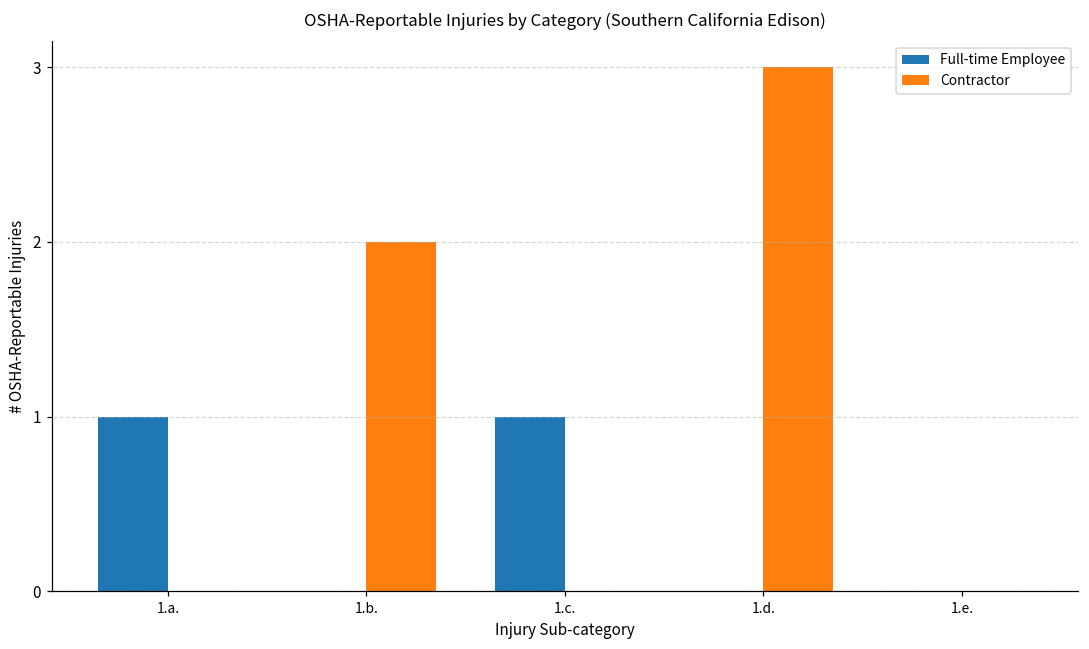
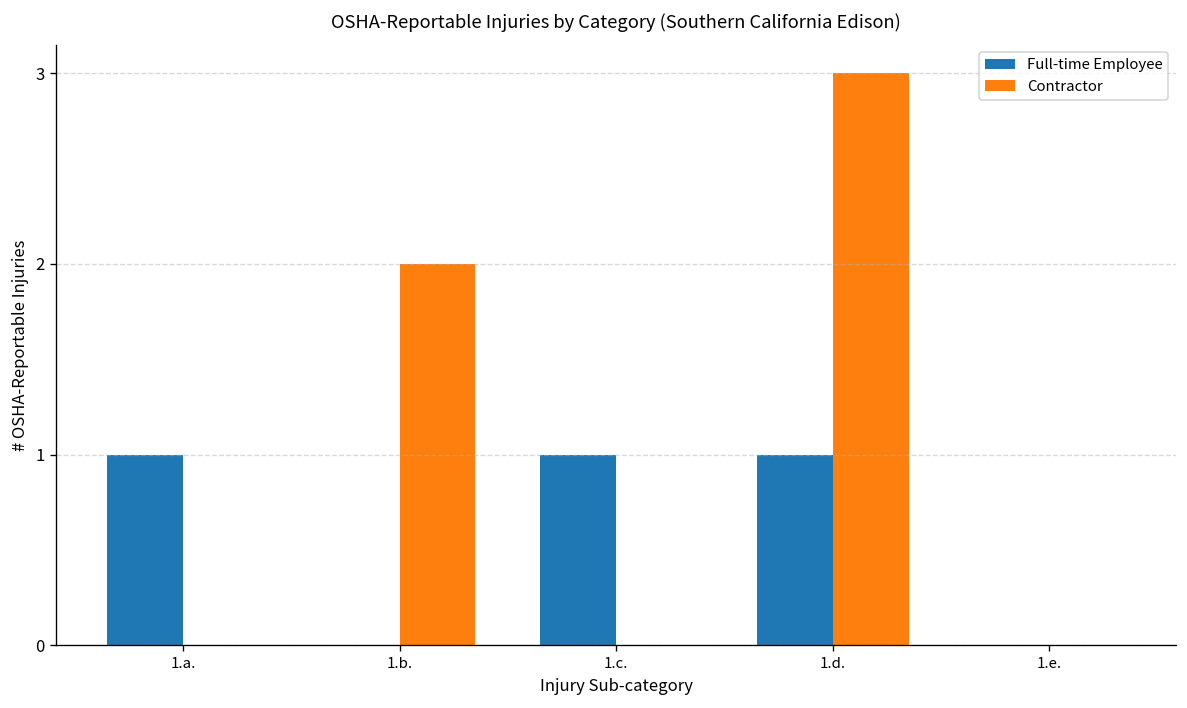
  {
    "Full-time Employee": {
      "1.a.": 1,
      "1.b.": 0,
      "1.c.": 1,
-     "1.d.": 0,
+     "1.d.": 1,
      "1.e.": 0
    },
    "Contractor": {
      "1.a.": 0,
      "1.b.": 2,
      "1.c.": 0,
      "1.d.": 3,
      "1.e.": 0
    }
  }
